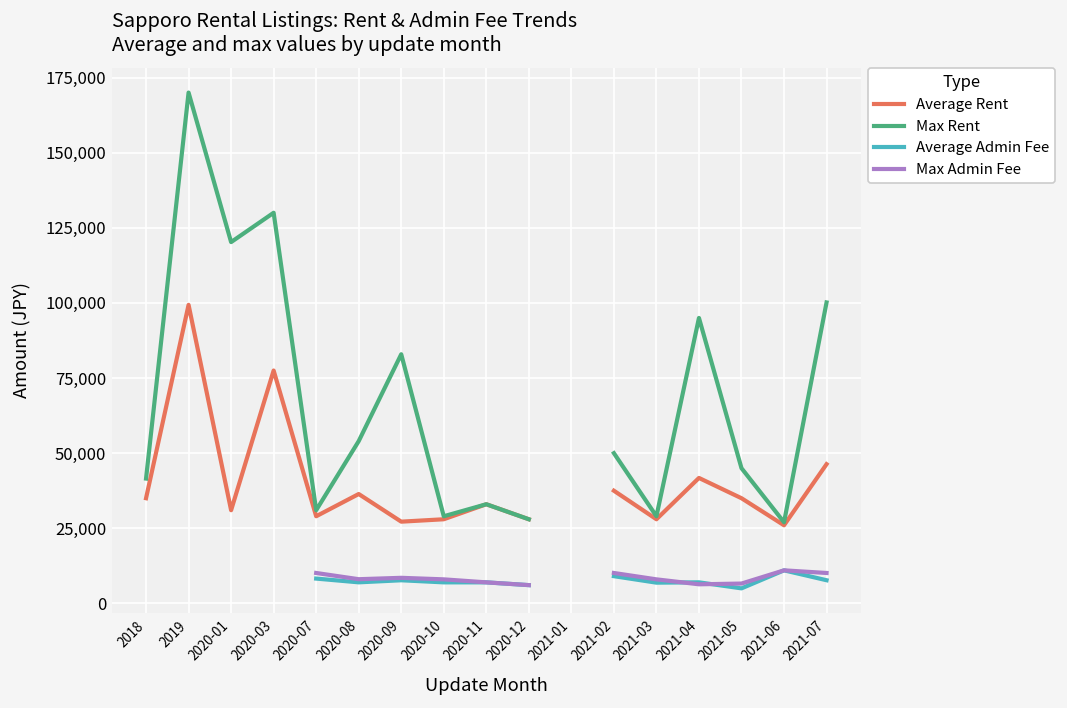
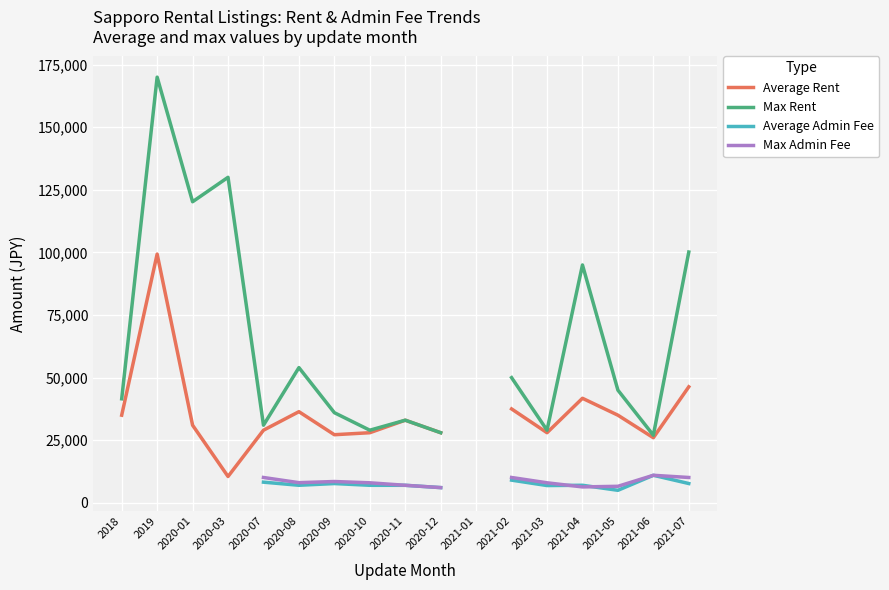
  {
    "Average Rent": {
      "2018": "35,000",
      "2019": "99,000",
      "2020-01": "31,000",
-     "2020-03": "78,000",
+     "2020-03": "11,000",
      "2020-07": "29,000",
      "2020-08": "36,000",
      "2020-09": "27,000",
      "2021-02": "38,000",
      "2021-04": "42,000",
      "2021-05": "35,000",
      "2021-07": "46,000"
    },
    "Max Rent": {
      "2018": "42,000",
      "2019": "170,000",
      "2020-01": "120,000",
      "2020-03": "130,000",
      "2020-07": "31,000",
      "2020-08": "54,000",
-     "2020-09": "83,000",
+     "2020-09": "36,000",
      "2021-02": "50,000",
      "2021-04": "95,000",
      "2021-05": "45,000",
      "2021-07": "100,000"
    },
    "Average Admin Fee": {
      "2020-07": "8,000",
      "2020-08": "7,000",
      "2021-02": "9,000",
      "2021-03": "7,000",
      "2021-05": "5,000",
      "2021-07": "8,000"
    },
    "Max Admin Fee": {
      "2020-07": "10,000",
      "2020-08": "8,000",
      "2021-02": "10,000",
      "2021-03": "8,000",
      "2021-05": "7,000",
      "2021-07": "10,000"
    }
  }
